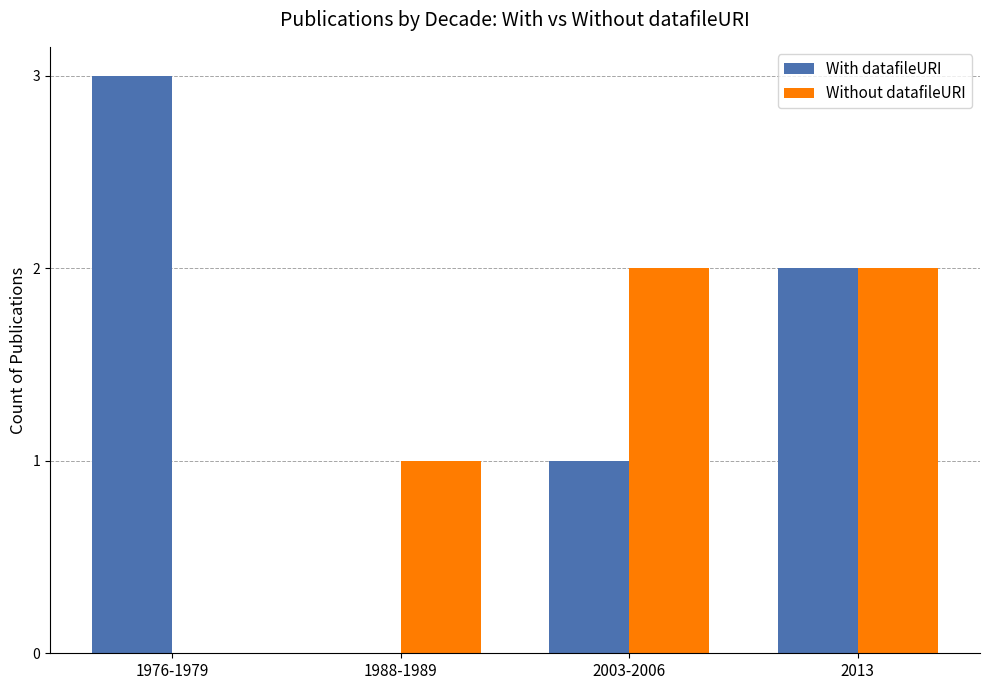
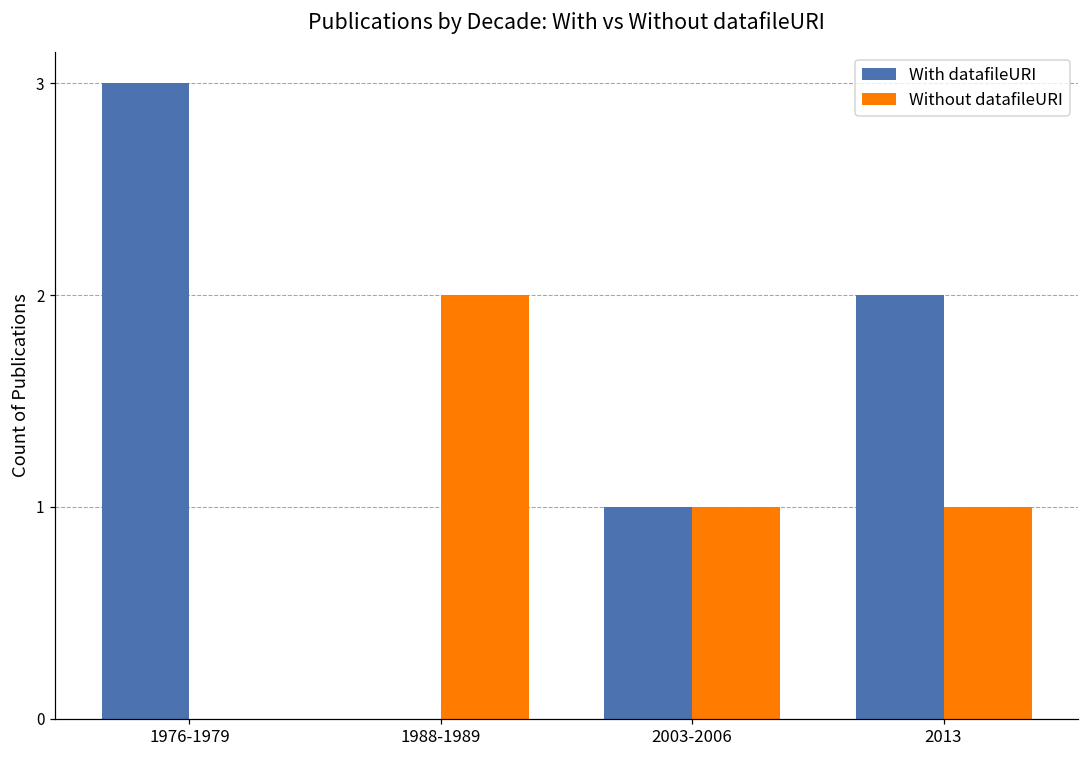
  {
    "With datafileURI": {
      "1976-1979": 3,
      "1988-1989": 0,
      "2003-2006": 1,
      "2013": 2
    },
    "Without datafileURI": {
      "1976-1979": 0,
-     "1988-1989": 1,
-     "2003-2006": 2,
-     "2013": 2
+     "1988-1989": 2,
+     "2003-2006": 1,
+     "2013": 1
    }
  }
